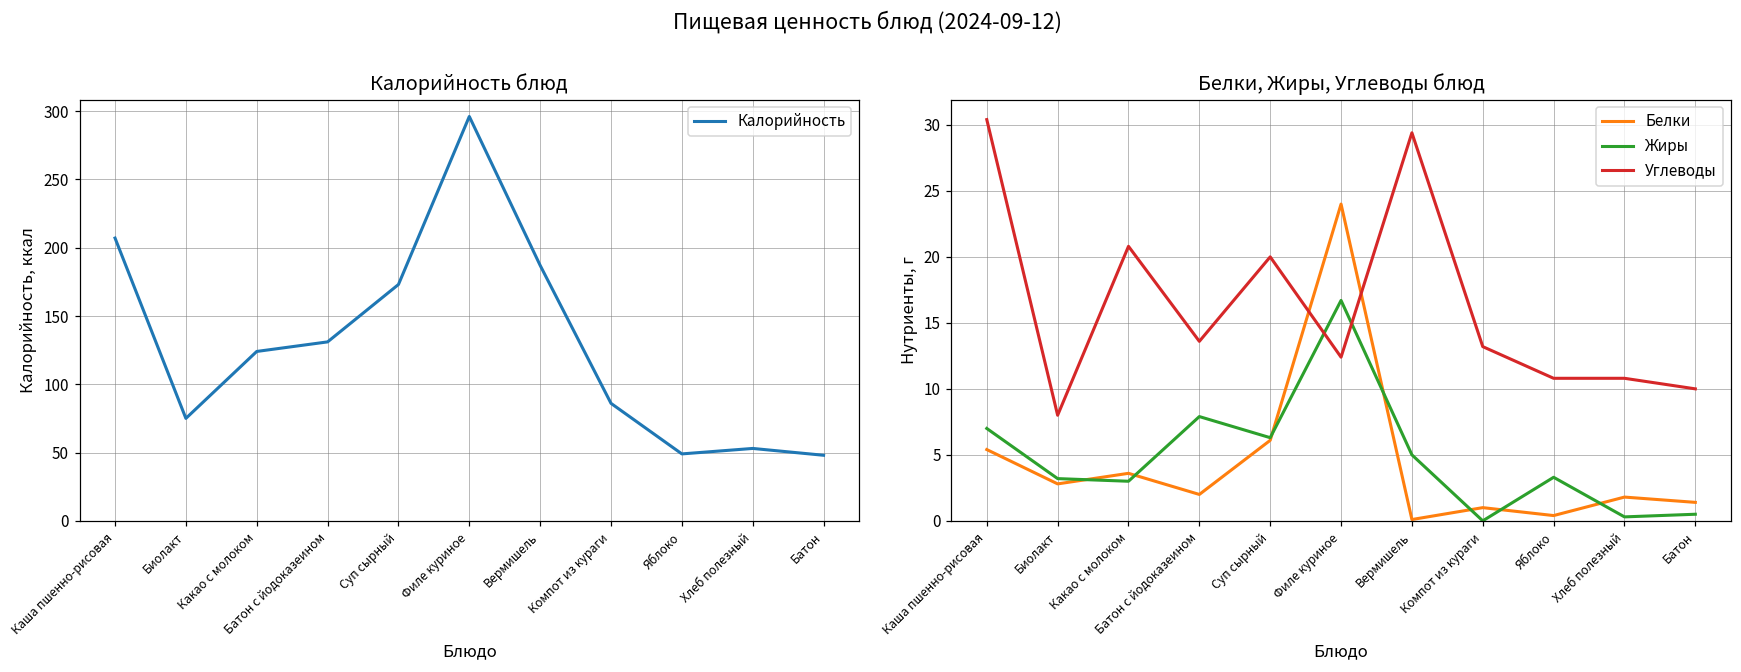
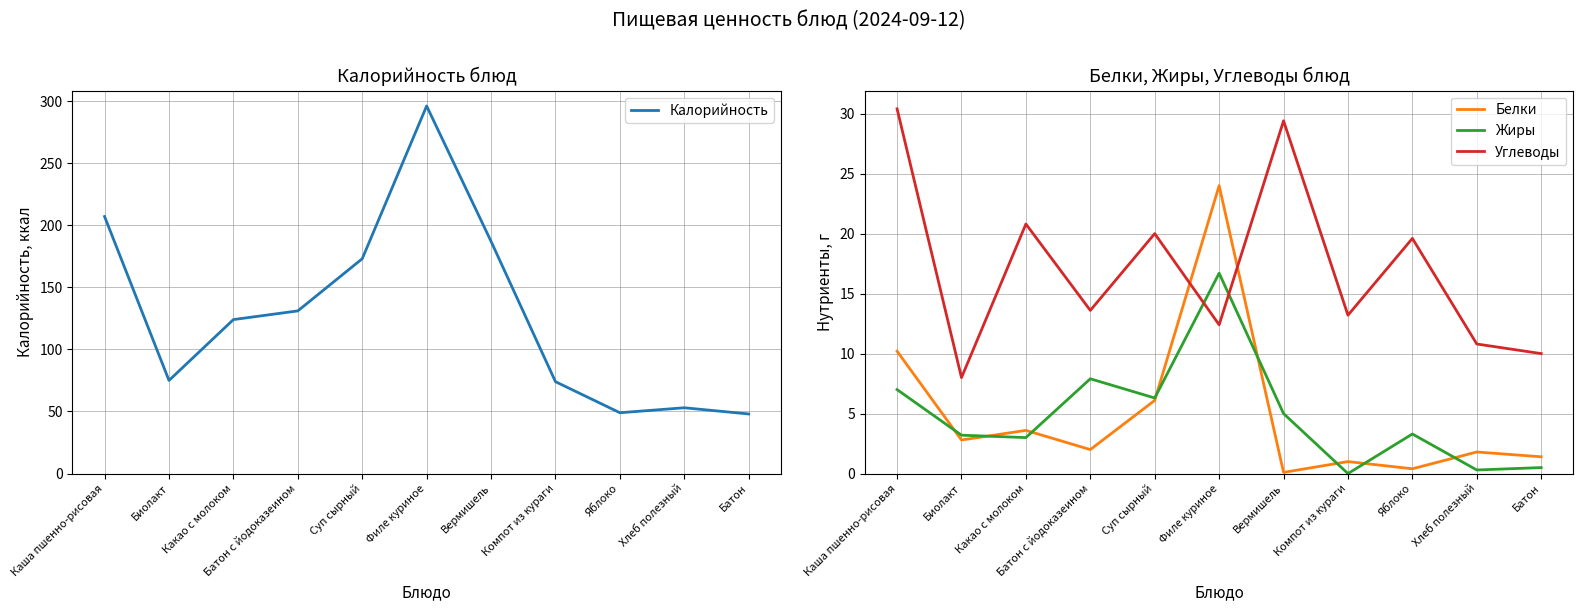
  {
    "Калорийность блюд": {
      "Каша пшенно-рисовая": 207,
      "Биолакт": 75,
      "Какао с молоком": 124,
      "Батон с йодоказеином": 131,
      "Суп сырный": 173,
      "Филе куриное": 296,
      "Вермишель": 187,
-     "Компот из кураги": 86,
+     "Компот из кураги": 74,
      "Яблоко": 49,
      "Хлеб полезный": 53,
      "Батон": 48
    },
    "Белки, Жиры, Углеводы блюд": {
      "Белки": {
-       "Каша пшенно-рисовая": 5.4,
+       "Каша пшенно-рисовая": 10.2,
        "Биолакт": 2.8,
        "Какао с молоком": 3.6,
        "Батон с йодоказеином": 2.0,
        "Филе куриное": 24.0,
        "Вермишель": 0.1,
        "Компот из кураги": 1.0,
        "Яблоко": 0.4,
        "Хлеб полезный": 1.8,
        "Батон": 1.4
      },
      "Жиры": {
        "Каша пшенно-рисовая": 7.0,
        "Биолакт": 3.2,
        "Какао с молоком": 3.0,
        "Батон с йодоказеином": 7.9,
        "Филе куриное": 16.7,
        "Вермишель": 5.0,
        "Компот из кураги": 0.0,
        "Яблоко": 3.3,
        "Хлеб полезный": 0.3,
        "Батон": 0.5
      },
      "Углеводы": {
        "Каша пшенно-рисовая": 30.4,
        "Биолакт": 8.0,
        "Какао с молоком": 20.8,
        "Батон с йодоказеином": 13.6,
        "Суп сырный": 20.0,
        "Филе куриное": 12.4,
        "Вермишель": 29.4,
        "Компот из кураги": 13.2,
-       "Яблоко": 10.8,
+       "Яблоко": 19.6,
        "Хлеб полезный": 10.8,
        "Батон": 10.0
      }
    }
  }
